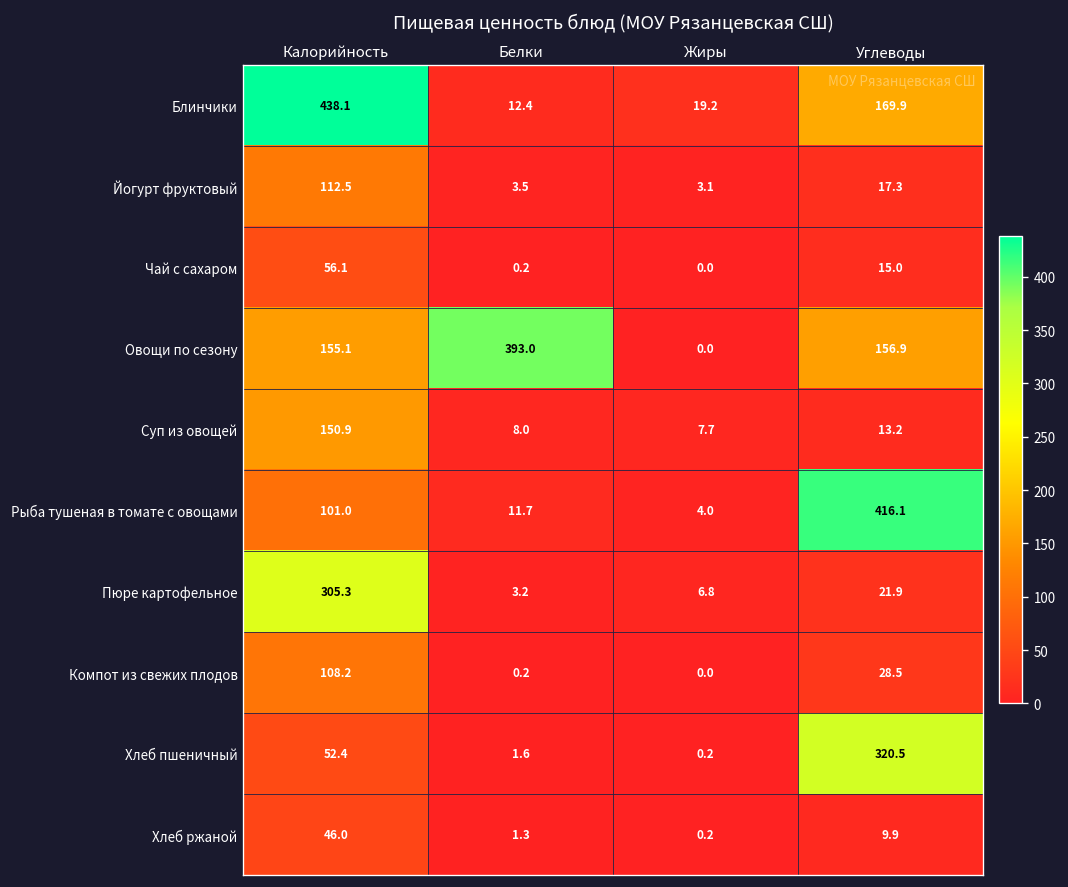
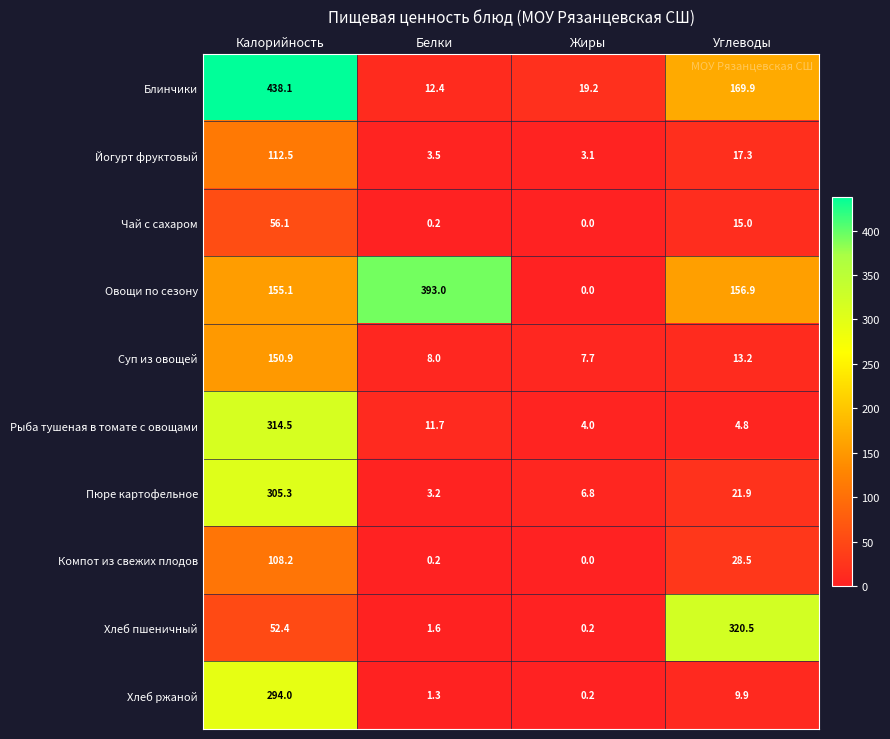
  {
    "Блинчики": {
      "Калорийность": 438.1,
      "Белки": 12.4,
      "Жиры": 19.2
    },
    "Йогурт фруктовый": {
      "Калорийность": 112.5,
      "Белки": 3.5,
      "Жиры": 3.1,
      "Углеводы": 17.3
    },
    "Чай с сахаром": {
      "Калорийность": 56.1,
      "Белки": 0.2,
      "Жиры": 0.0,
      "Углеводы": 15.0
    },
    "Овощи по сезону": {
      "Калорийность": 155.1,
      "Белки": 393.0,
      "Жиры": 0.0,
      "Углеводы": 156.9
    },
    "Суп из овощей": {
      "Калорийность": 150.9,
      "Белки": 8.0,
      "Жиры": 7.7,
      "Углеводы": 13.2
    },
    "Рыба тушеная в томате с овощами": {
-     "Калорийность": 101.0,
+     "Калорийность": 314.5,
      "Белки": 11.7,
      "Жиры": 4.0,
-     "Углеводы": 416.1
+     "Углеводы": 4.8
    },
    "Пюре картофельное": {
      "Калорийность": 305.3,
      "Белки": 3.2,
      "Жиры": 6.8,
      "Углеводы": 21.9
    },
    "Компот из свежих плодов": {
      "Калорийность": 108.2,
      "Белки": 0.2,
      "Жиры": 0.0,
      "Углеводы": 28.5
    },
    "Хлеб пшеничный": {
      "Калорийность": 52.4,
      "Белки": 1.6,
      "Жиры": 0.2,
      "Углеводы": 320.5
    },
    "Хлеб ржаной": {
-     "Калорийность": 46.0,
+     "Калорийность": 294.0,
      "Белки": 1.3,
      "Жиры": 0.2,
      "Углеводы": 9.9
    }
  }
